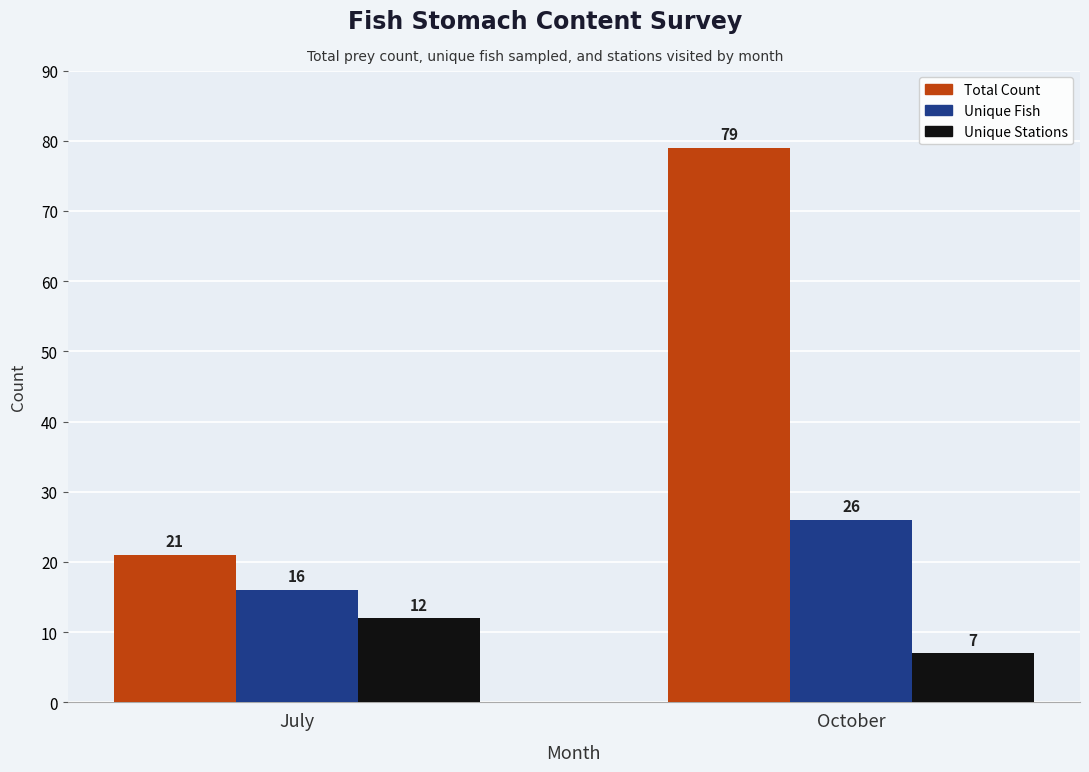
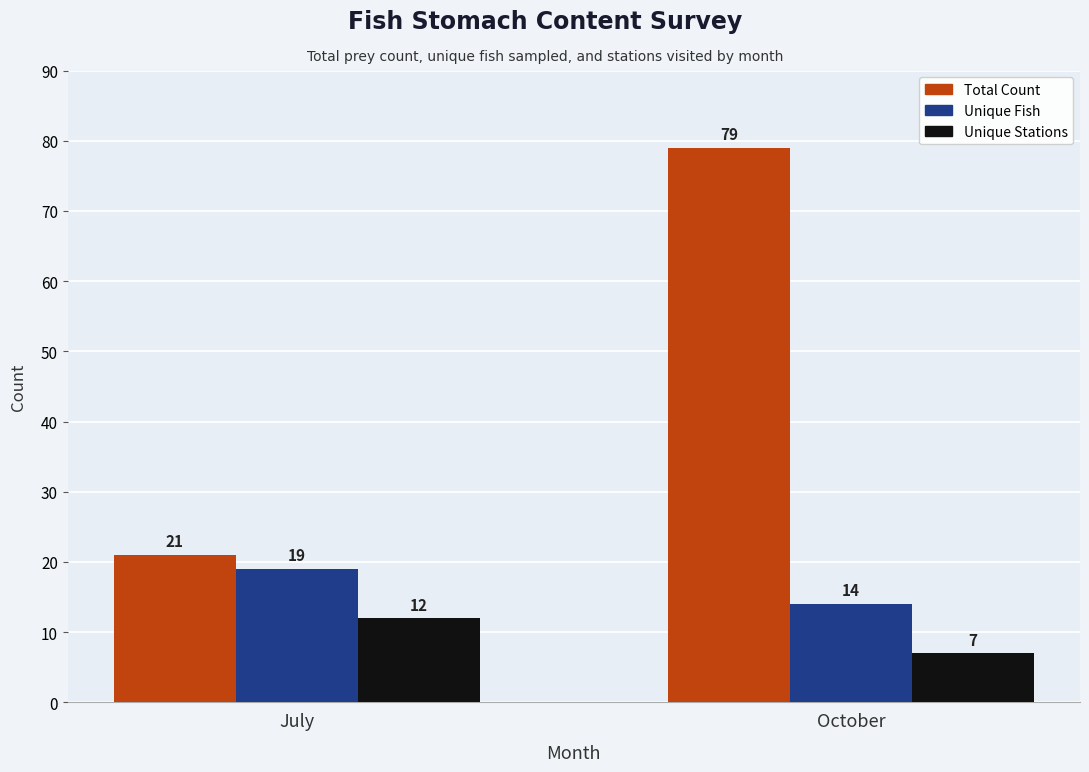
  {
    "Total Count": {
      "July": 21,
      "October": 79
    },
    "Unique Fish": {
-     "July": 16,
-     "October": 26
+     "July": 19,
+     "October": 14
    },
    "Unique Stations": {
      "July": 12,
      "October": 7
    }
  }
